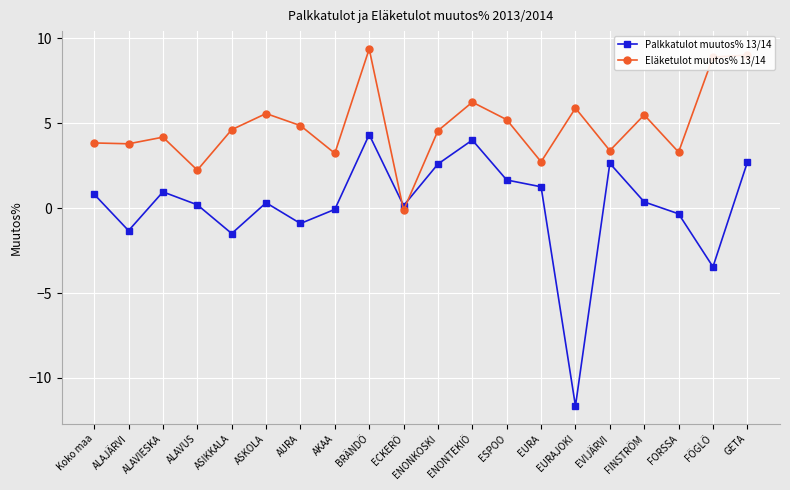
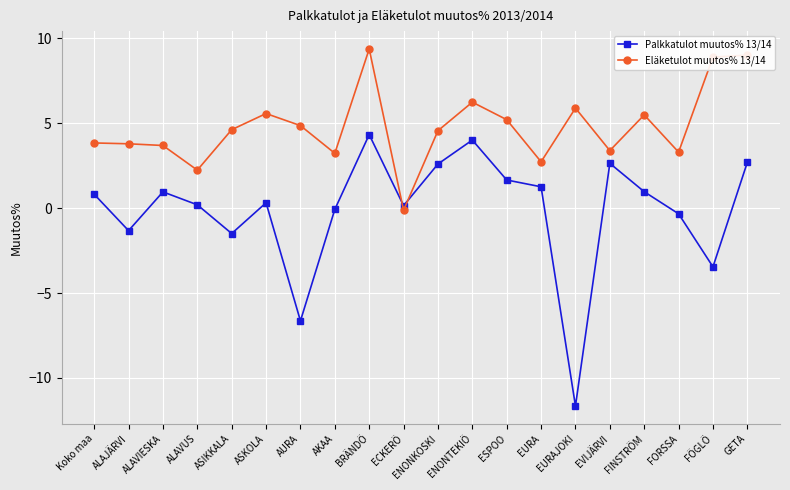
  {
    "Palkkatulot muutos% 13/14": {
      "Koko maa": 0.8,
      "ALAJÄRVI": -1.3,
      "ALAVIESKA": 1.0,
      "ALAVUS": 0.2,
      "ASIKKALA": -1.5,
      "ASKOLA": 0.3,
-     "AURA": -0.9,
+     "AURA": -6.6,
      "AKAA": -0.1,
      "BRÄNDÖ": 4.3,
      "ECKERÖ": 0.1,
      "ENONKOSKI": 2.6,
      "ENONTEKIÖ": 4.0,
      "ESPOO": 1.7,
      "EURA": 1.3,
      "EURAJOKI": -11.7,
      "EVIJÄRVI": 2.6,
-     "FINSTRÖM": 0.4,
+     "FINSTRÖM": 1.0,
      "FORSSA": -0.3,
      "FÖGLÖ": -3.5,
      "GETA": 2.7
    },
    "Eläketulot muutos% 13/14": {
      "Koko maa": 3.8,
      "ALAJÄRVI": 3.8,
-     "ALAVIESKA": 4.2,
+     "ALAVIESKA": 3.7,
      "ALAVUS": 2.2,
      "ASIKKALA": 4.6,
      "ASKOLA": 5.6,
      "AURA": 4.9,
      "AKAA": 3.2,
      "BRÄNDÖ": 9.4,
      "ECKERÖ": -0.1,
      "ENONKOSKI": 4.6,
      "ENONTEKIÖ": 6.2,
      "ESPOO": 5.2,
      "EURA": 2.7,
      "EURAJOKI": 5.9,
      "EVIJÄRVI": 3.4,
      "FINSTRÖM": 5.5,
      "FORSSA": 3.3
    }
  }
